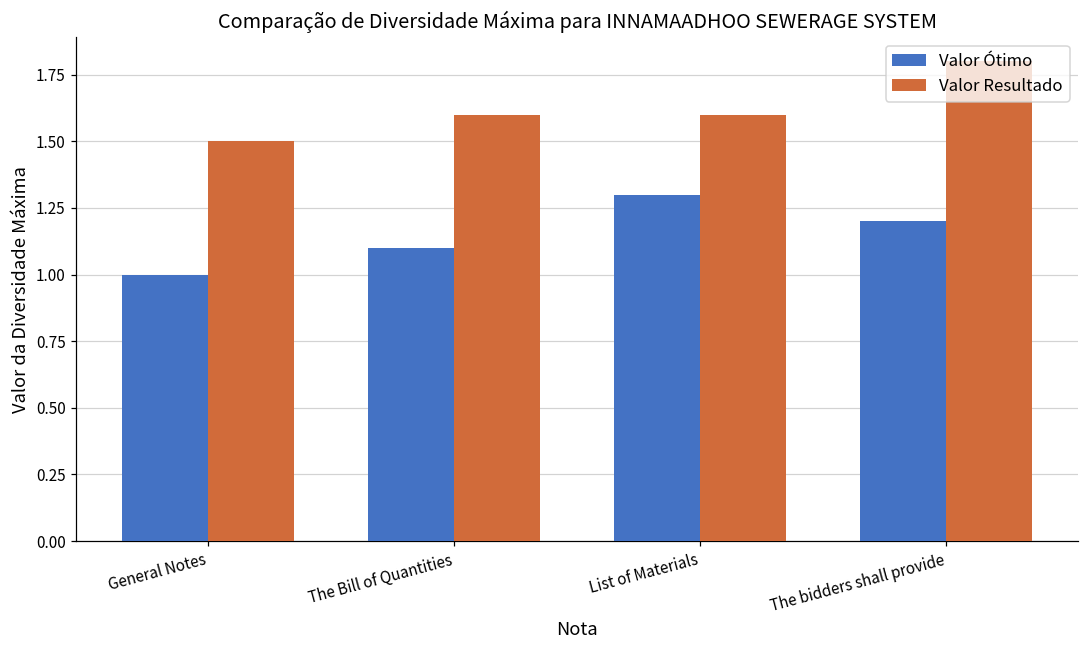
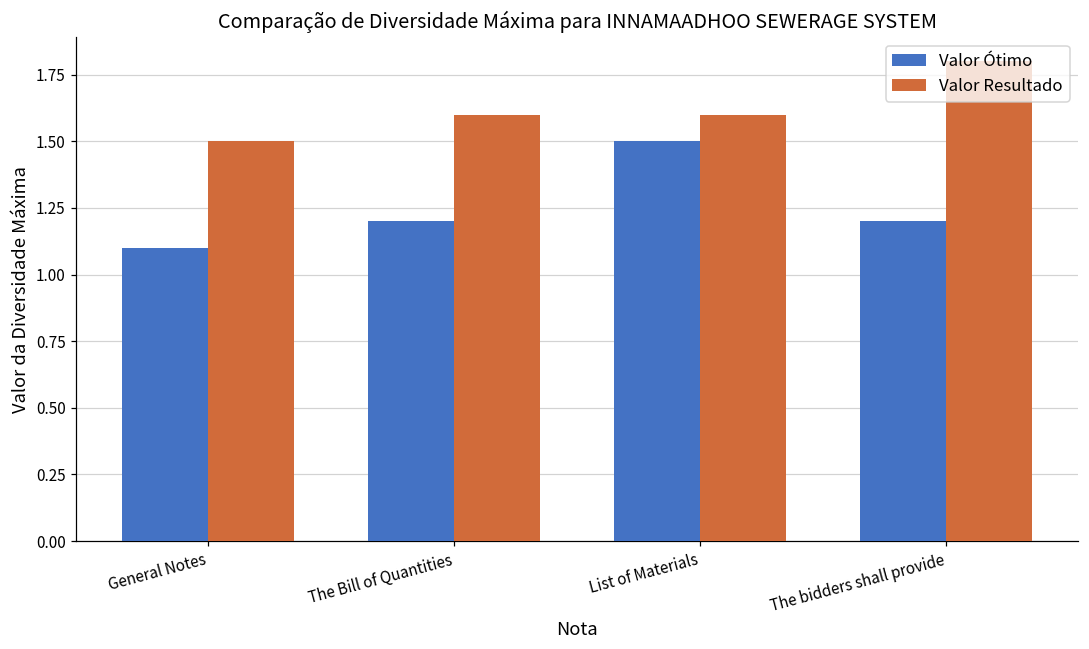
  {
    "Valor Ótimo": {
-     "General Notes": 1.0,
-     "The Bill of Quantities": 1.1,
-     "List of Materials": 1.3,
+     "General Notes": 1.1,
+     "The Bill of Quantities": 1.2,
+     "List of Materials": 1.5,
      "The bidders shall provide": 1.2
    },
    "Valor Resultado": {
      "General Notes": 1.5,
      "The Bill of Quantities": 1.6,
      "List of Materials": 1.6
    }
  }
